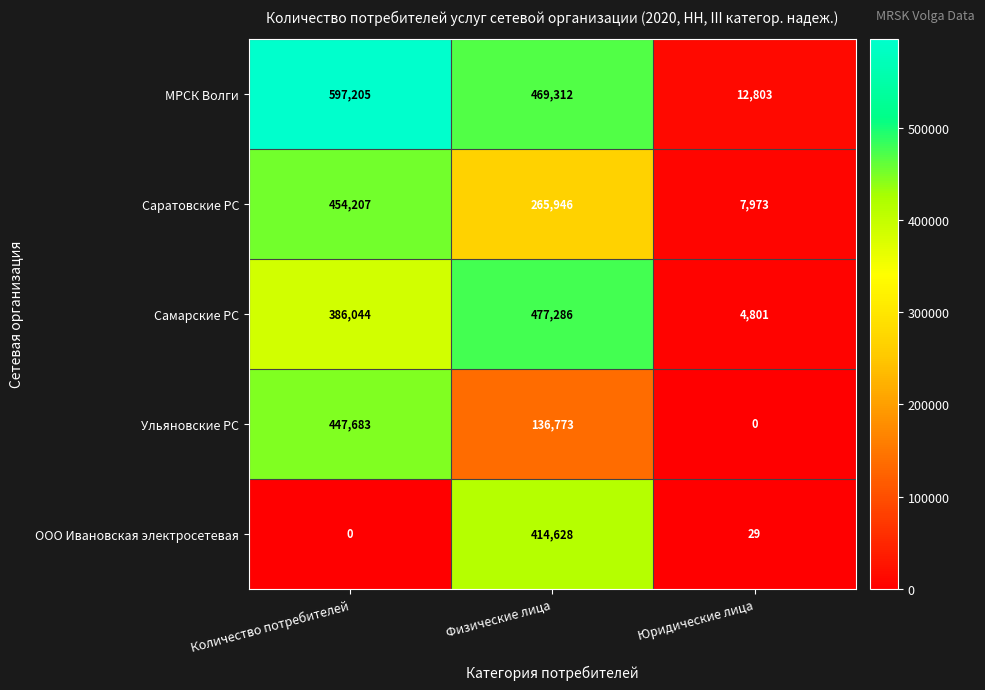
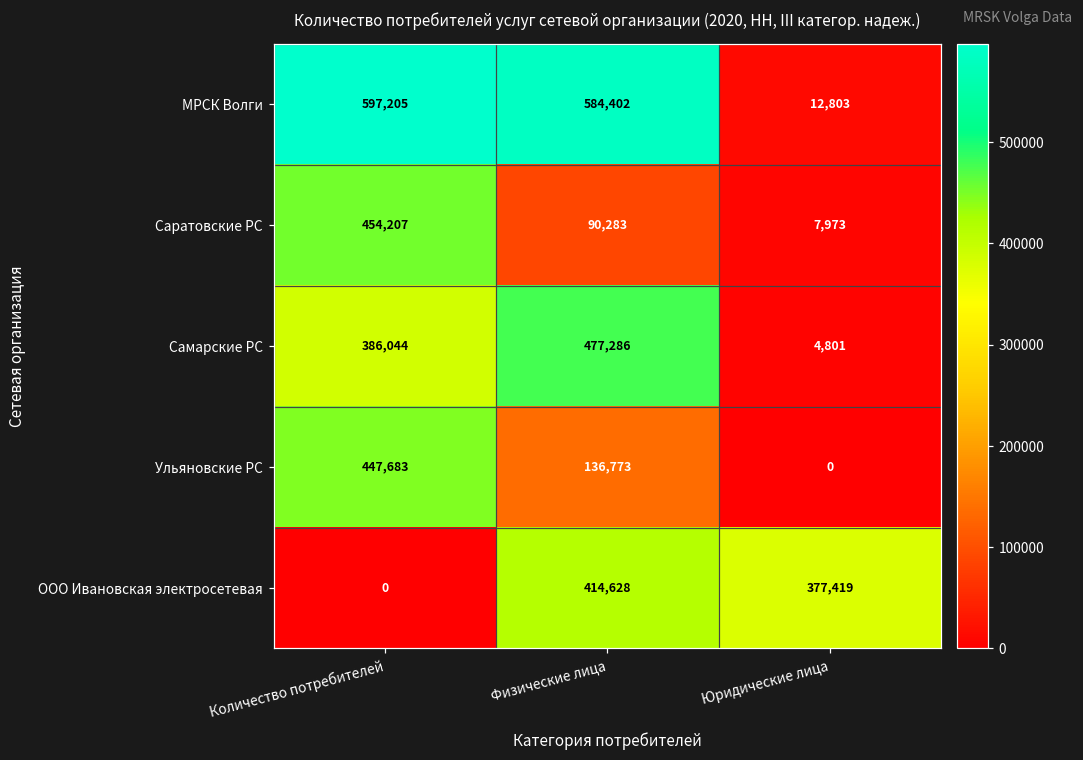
  {
    "МРСК Волги": {
      "Количество потребителей": "597,205",
-     "Физические лица": "469,312",
+     "Физические лица": "584,402",
      "Юридические лица": "12,803"
    },
    "Саратовские РС": {
      "Количество потребителей": "454,207",
-     "Физические лица": "265,946",
+     "Физические лица": "90,283",
      "Юридические лица": "7,973"
    },
    "Самарские РС": {
      "Количество потребителей": "386,044",
      "Физические лица": "477,286",
      "Юридические лица": "4,801"
    },
    "Ульяновские РС": {
      "Количество потребителей": "447,683",
      "Физические лица": "136,773",
      "Юридические лица": "0"
    },
    "ООО Ивановская электросетевая": {
      "Количество потребителей": "0",
      "Физические лица": "414,628",
-     "Юридические лица": "29"
+     "Юридические лица": "377,419"
    }
  }
